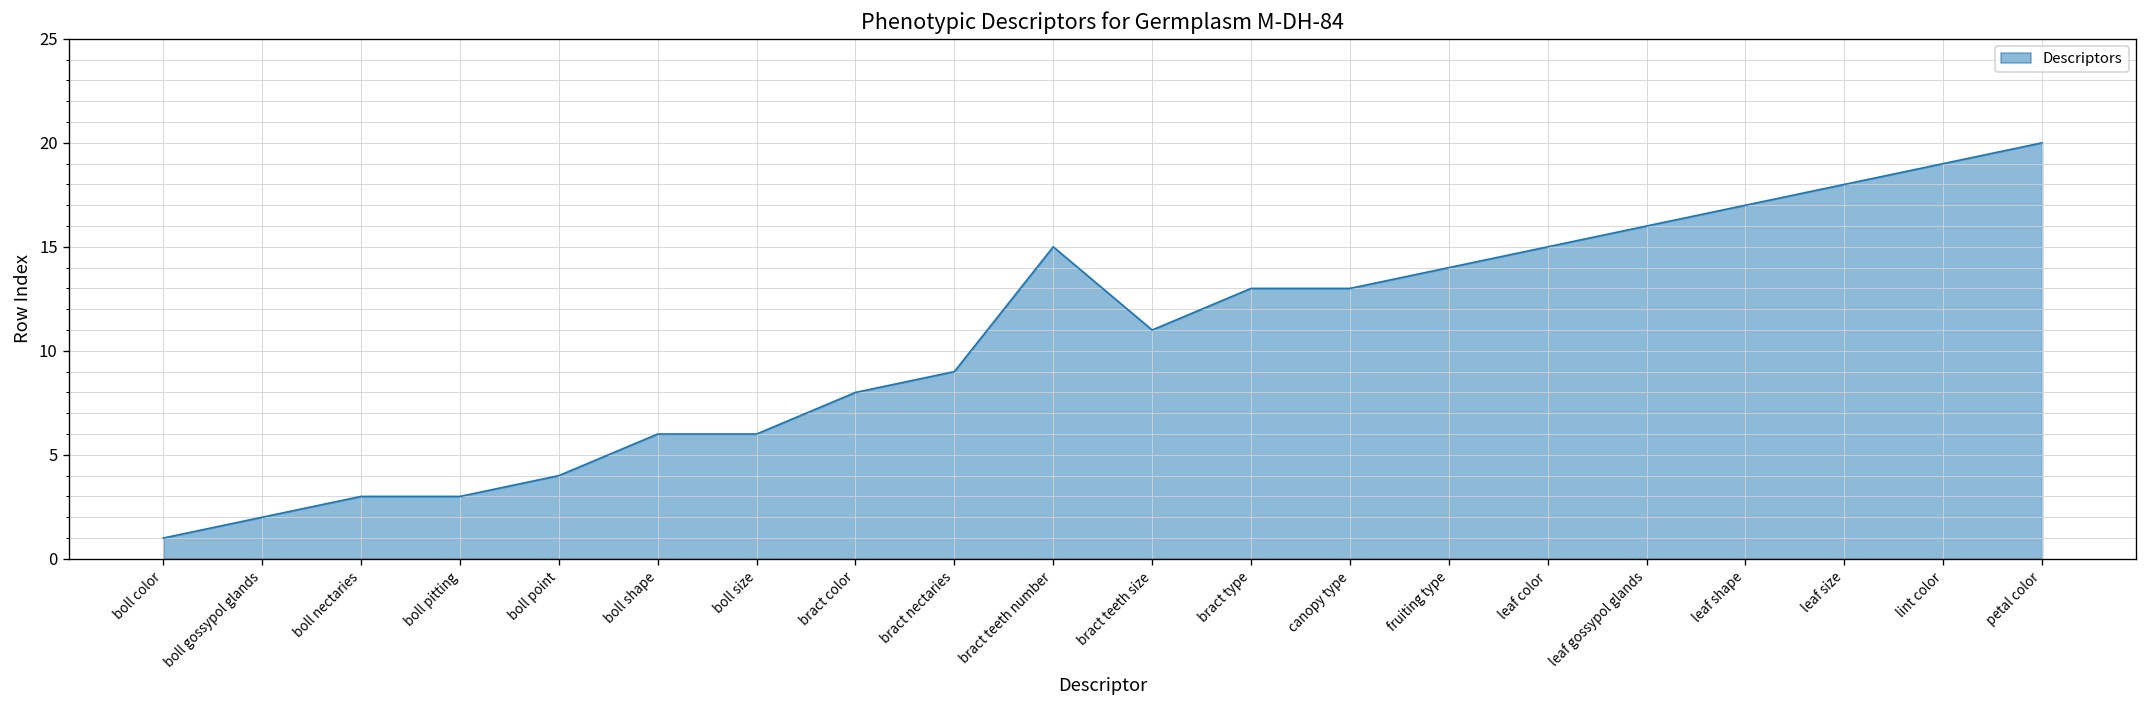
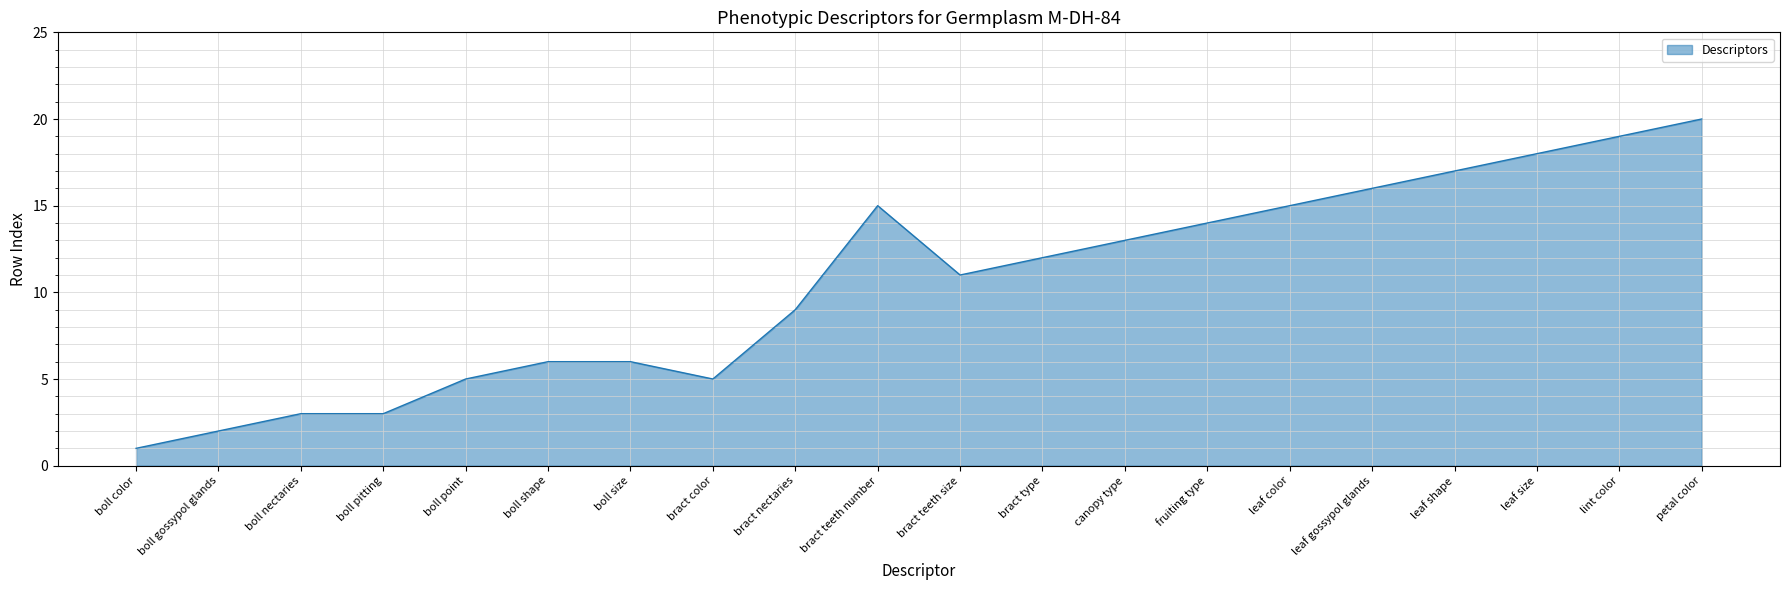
  {
    "boll color": 1,
    "boll gossypol glands": 2,
    "boll nectaries": 3,
    "boll pitting": 3,
-   "boll point": 4,
+   "boll point": 5,
    "boll shape": 6,
    "boll size": 6,
-   "bract color": 8,
+   "bract color": 5,
    "bract nectaries": 9,
    "bract teeth number": 15,
    "bract teeth size": 11,
-   "bract type": 13,
+   "bract type": 12,
    "canopy type": 13,
    "fruiting type": 14,
    "leaf color": 15,
    "leaf gossypol glands": 16,
    "leaf shape": 17,
    "leaf size": 18,
    "lint color": 19,
    "petal color": 20
  }
